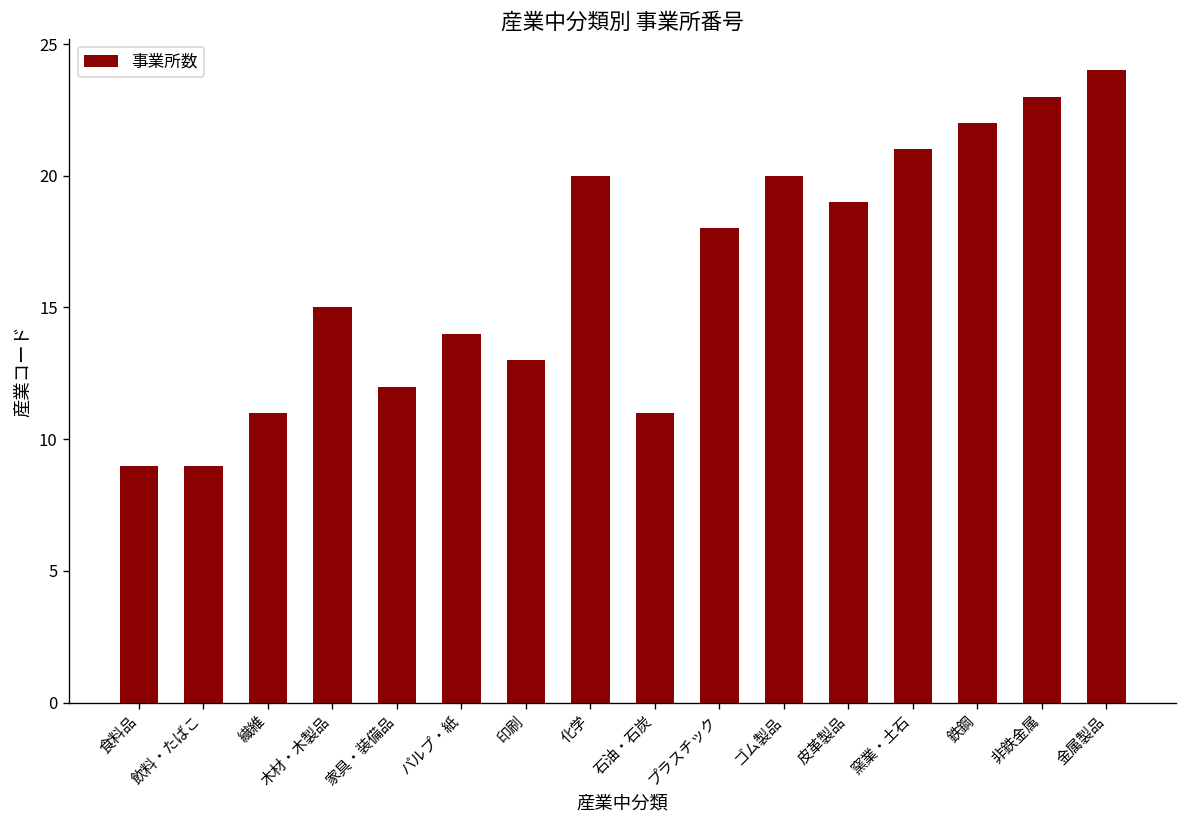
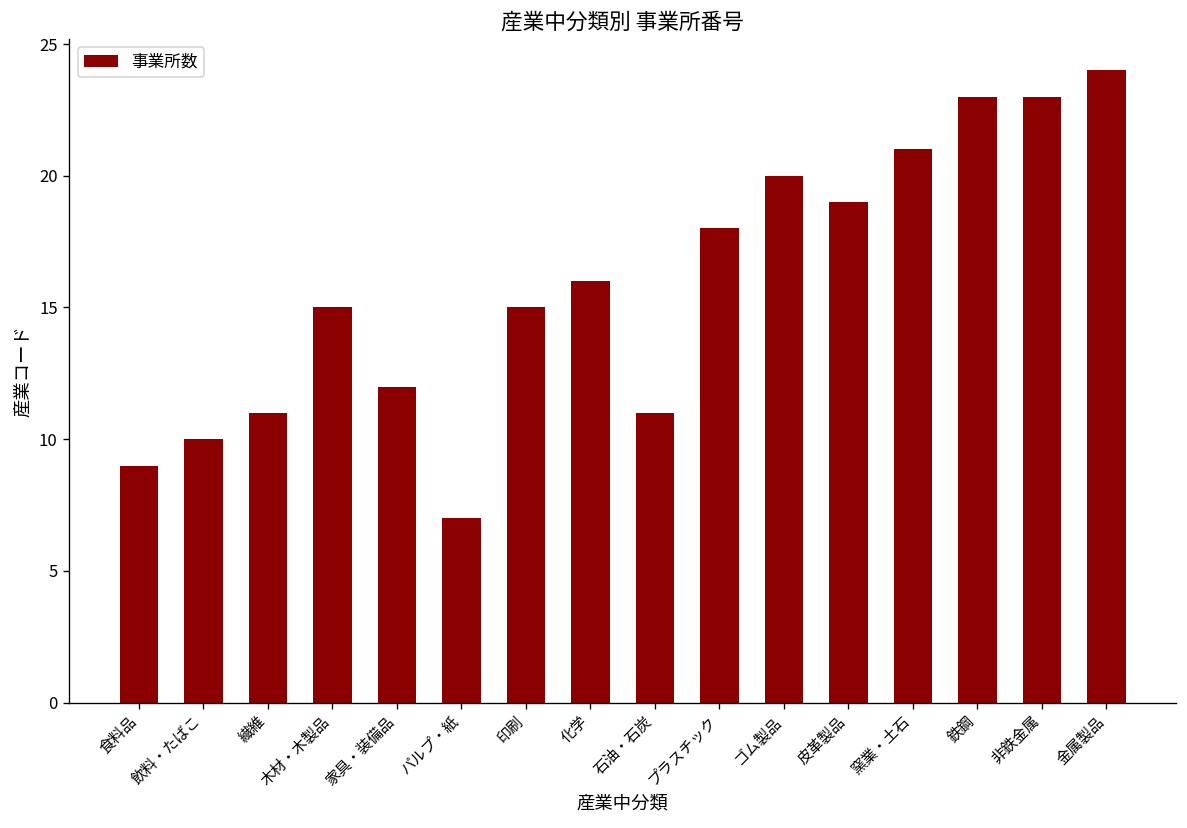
  {
    "食料品": 9,
-   "飲料・たばこ": 9,
+   "飲料・たばこ": 10,
    "繊維": 11,
    "木材・木製品": 15,
    "家具・装備品": 12,
-   "パルプ・紙": 14,
-   "印刷": 13,
-   "化学": 20,
+   "パルプ・紙": 7,
+   "印刷": 15,
+   "化学": 16,
    "石油・石炭": 11,
    "プラスチック": 18,
    "ゴム製品": 20,
    "皮革製品": 19,
    "窯業・土石": 21,
-   "鉄鋼": 22,
+   "鉄鋼": 23,
    "非鉄金属": 23,
    "金属製品": 24
  }
